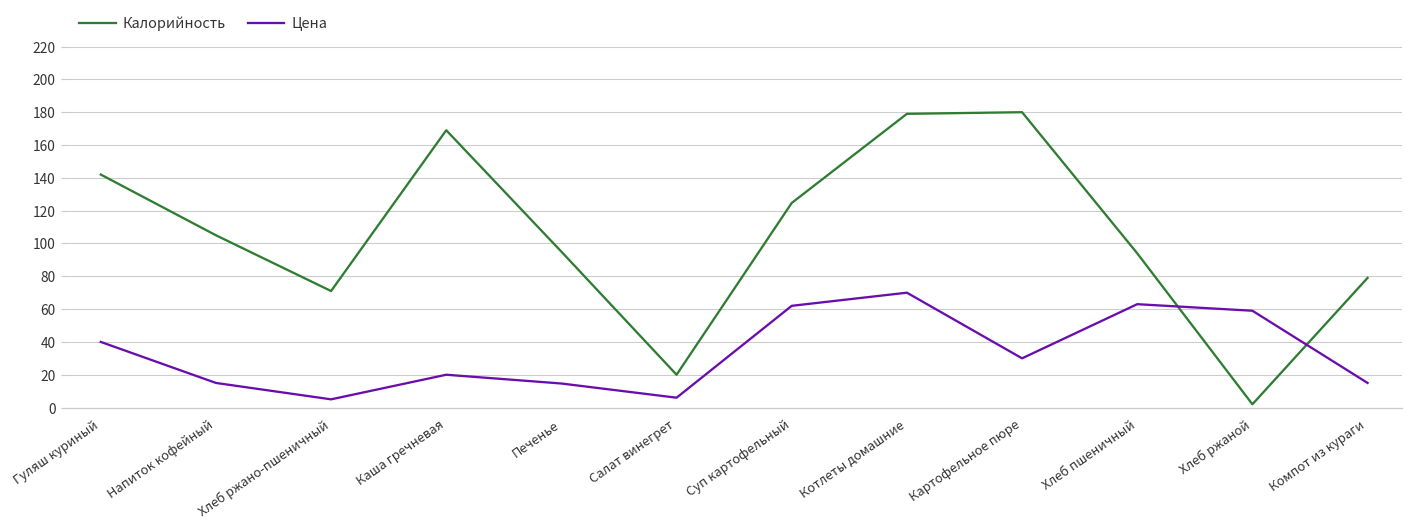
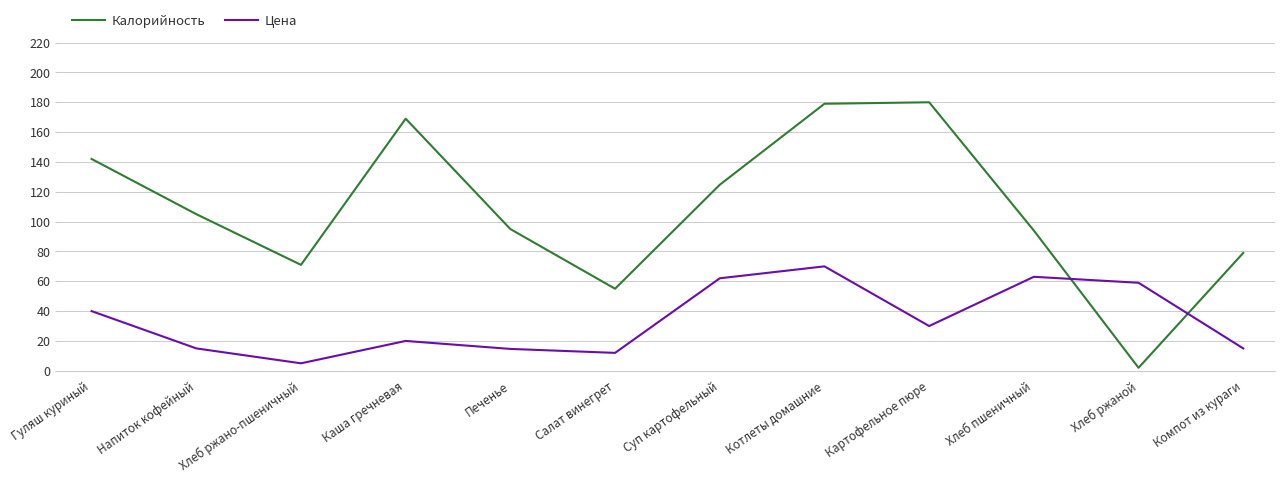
  {
    "Калорийность": {
      "Гуляш куриный": 142,
      "Напиток кофейный": 105,
      "Хлеб ржано-пшеничный": 71,
      "Каша гречневая": 169,
      "Печенье": 95,
-     "Салат винегрет": 20,
+     "Салат винегрет": 55,
      "Суп картофельный": 125,
      "Котлеты домашние": 179,
      "Картофельное пюре": 180,
      "Хлеб пшеничный": 94,
      "Хлеб ржаной": 2,
      "Компот из кураги": 79
    },
    "Цена": {
      "Гуляш куриный": 40,
      "Напиток кофейный": 15,
      "Хлеб ржано-пшеничный": 5,
      "Каша гречневая": 20,
      "Печенье": 15,
-     "Салат винегрет": 6,
+     "Салат винегрет": 12,
      "Суп картофельный": 62,
      "Котлеты домашние": 70,
      "Картофельное пюре": 30,
      "Хлеб пшеничный": 63,
      "Хлеб ржаной": 59,
      "Компот из кураги": 15
    }
  }
